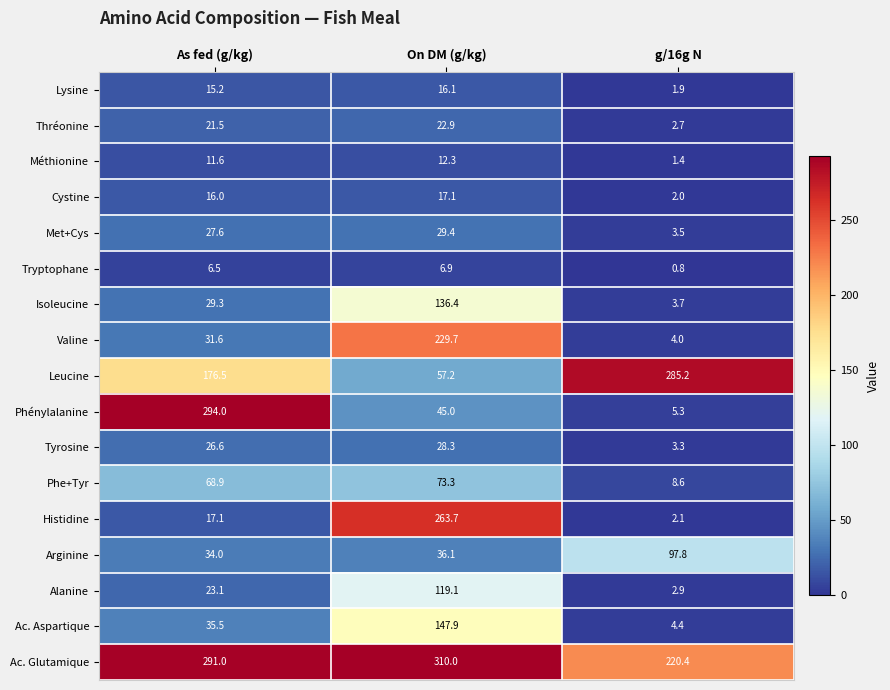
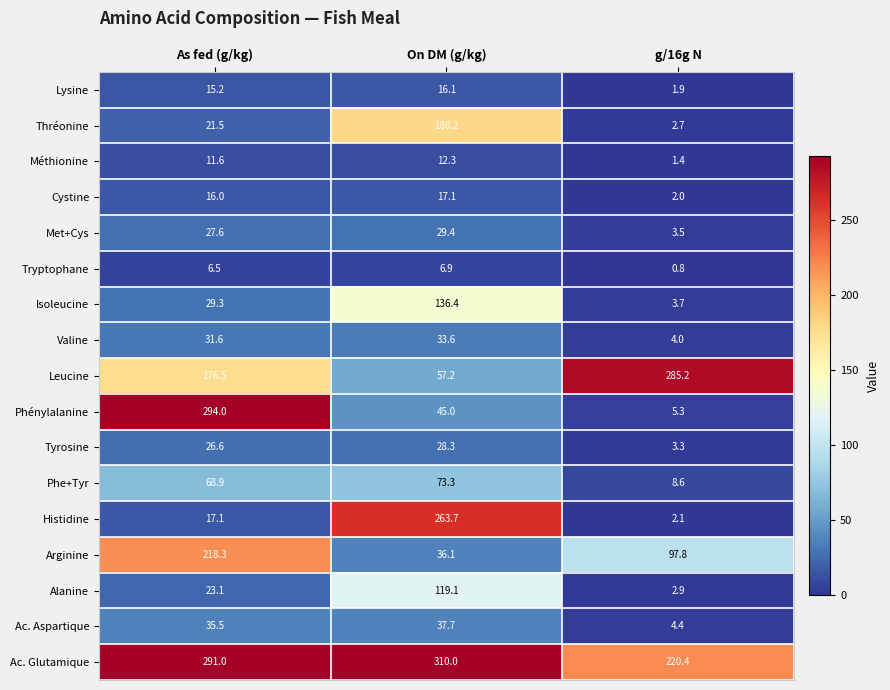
  {
    "Lysine": {
      "As fed (g/kg)": 15.2,
      "On DM (g/kg)": 16.1,
      "g/16g N": 1.9
    },
    "Thréonine": {
      "As fed (g/kg)": 21.5,
-     "On DM (g/kg)": 22.9,
+     "On DM (g/kg)": 180.2,
      "g/16g N": 2.7
    },
    "Méthionine": {
      "As fed (g/kg)": 11.6,
      "On DM (g/kg)": 12.3,
      "g/16g N": 1.4
    },
    "Cystine": {
      "As fed (g/kg)": 16.0,
      "On DM (g/kg)": 17.1,
      "g/16g N": 2.0
    },
    "Met+Cys": {
      "As fed (g/kg)": 27.6,
      "On DM (g/kg)": 29.4,
      "g/16g N": 3.5
    },
    "Tryptophane": {
      "As fed (g/kg)": 6.5,
      "On DM (g/kg)": 6.9,
      "g/16g N": 0.8
    },
    "Isoleucine": {
      "As fed (g/kg)": 29.3,
      "On DM (g/kg)": 136.4,
      "g/16g N": 3.7
    },
    "Valine": {
      "As fed (g/kg)": 31.6,
-     "On DM (g/kg)": 229.7,
+     "On DM (g/kg)": 33.6,
      "g/16g N": 4.0
    },
    "Leucine": {
      "As fed (g/kg)": 176.5,
      "On DM (g/kg)": 57.2,
      "g/16g N": 285.2
    },
    "Phénylalanine": {
      "As fed (g/kg)": 294.0,
      "On DM (g/kg)": 45.0,
      "g/16g N": 5.3
    },
    "Tyrosine": {
      "As fed (g/kg)": 26.6,
      "On DM (g/kg)": 28.3,
      "g/16g N": 3.3
    },
    "Phe+Tyr": {
      "As fed (g/kg)": 68.9,
      "On DM (g/kg)": 73.3,
      "g/16g N": 8.6
    },
    "Histidine": {
      "As fed (g/kg)": 17.1,
      "On DM (g/kg)": 263.7,
      "g/16g N": 2.1
    },
    "Arginine": {
-     "As fed (g/kg)": 34.0,
+     "As fed (g/kg)": 218.3,
      "On DM (g/kg)": 36.1,
      "g/16g N": 97.8
    },
    "Alanine": {
      "As fed (g/kg)": 23.1,
      "On DM (g/kg)": 119.1,
      "g/16g N": 2.9
    },
    "Ac. Aspartique": {
      "As fed (g/kg)": 35.5,
-     "On DM (g/kg)": 147.9,
+     "On DM (g/kg)": 37.7,
      "g/16g N": 4.4
    },
    "Ac. Glutamique": {
      "As fed (g/kg)": 291.0,
      "On DM (g/kg)": 310.0,
      "g/16g N": 220.4
    }
  }
